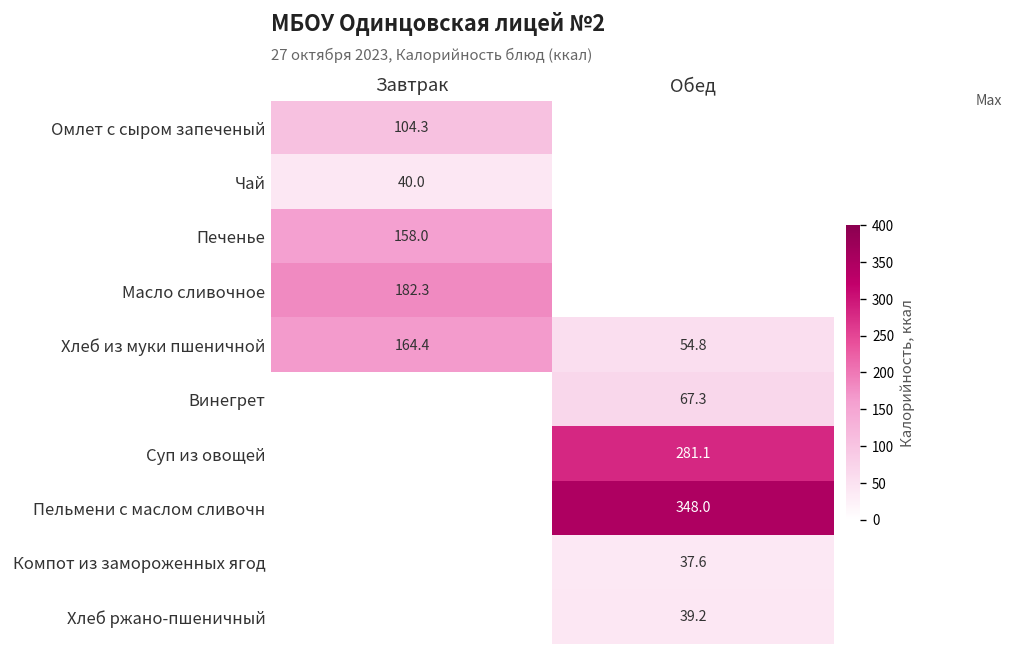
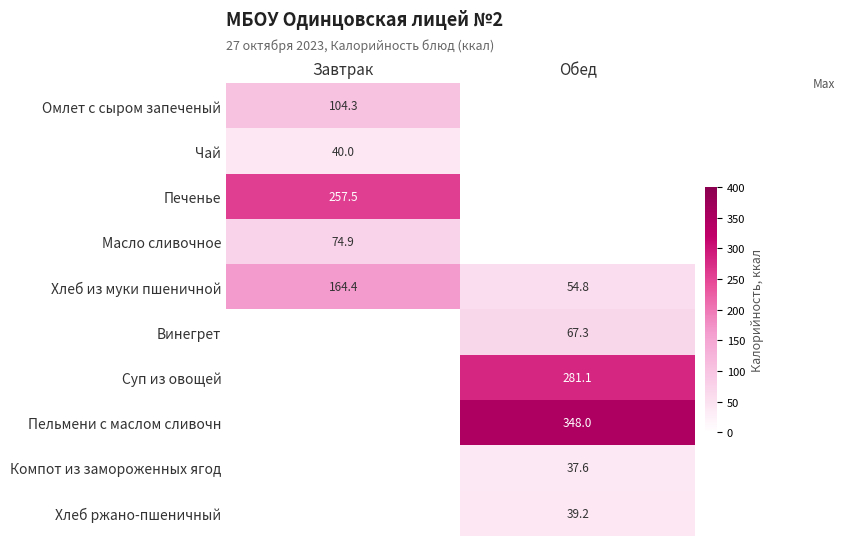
  {
    "Омлет с сыром запеченый": {
      "Завтрак": 104.3
    },
    "Чай": {
      "Завтрак": 40.0
    },
    "Печенье": {
-     "Завтрак": 158.0
+     "Завтрак": 257.5
    },
    "Масло сливочное": {
-     "Завтрак": 182.3
+     "Завтрак": 74.9
    },
    "Хлеб из муки пшеничной": {
      "Завтрак": 164.4,
      "Обед": 54.8
    },
    "Винегрет": {
      "Обед": 67.3
    },
    "Суп из овощей": {
      "Обед": 281.1
    },
    "Пельмени с маслом сливочн": {
      "Обед": 348.0
    },
    "Компот из замороженных ягод": {
      "Обед": 37.6
    },
    "Хлеб ржано-пшеничный": {
      "Обед": 39.2
    }
  }
